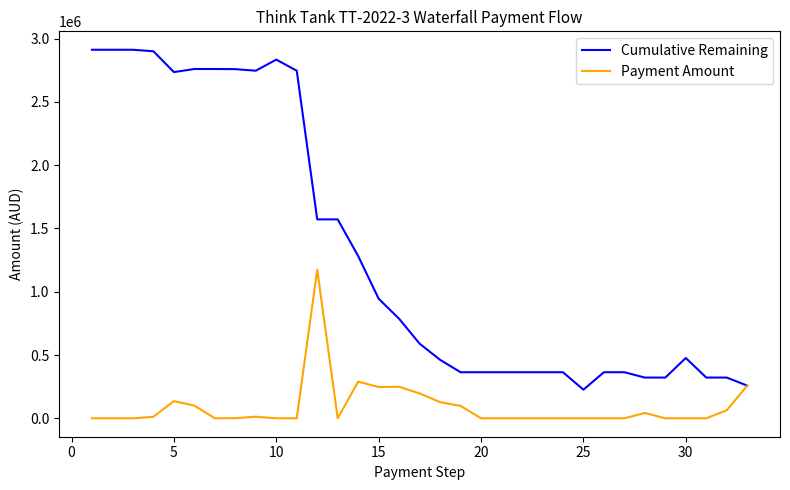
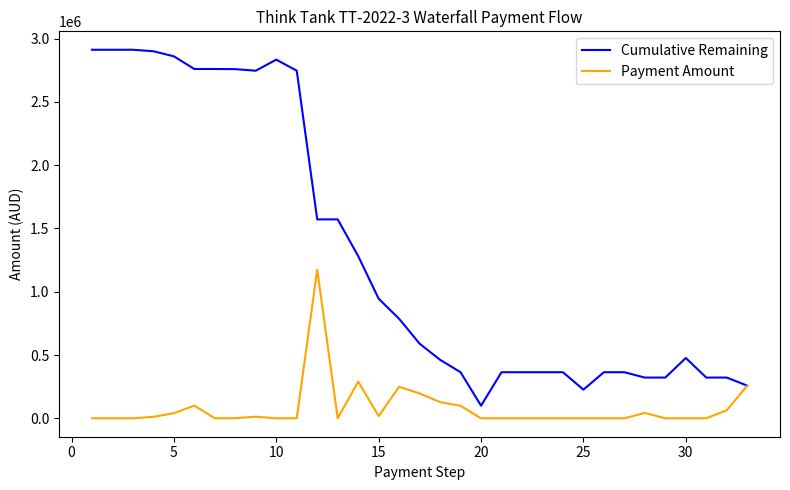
  {
    "Cumulative Remaining": {
-     "5": 2740000,
+     "5": 2860000,
      "10": 2830000,
      "15": 940000,
-     "20": 360000,
+     "20": 100000,
      "25": 230000,
      "30": 480000
    },
    "Payment Amount": {
-     "5": 140000,
+     "5": 40000,
      "10": 0,
-     "15": 250000,
+     "15": 20000,
      "20": 0,
      "25": 0,
      "30": 0
    }
  }
